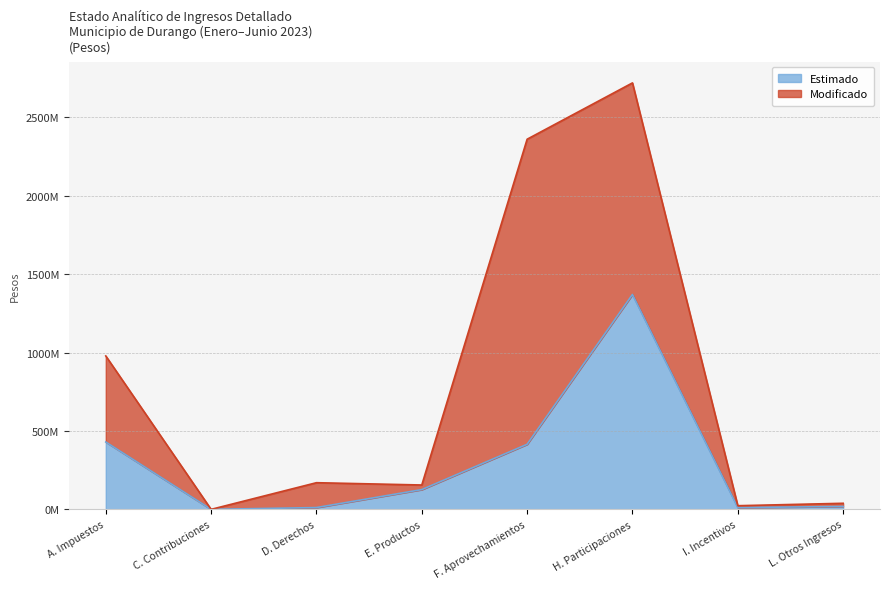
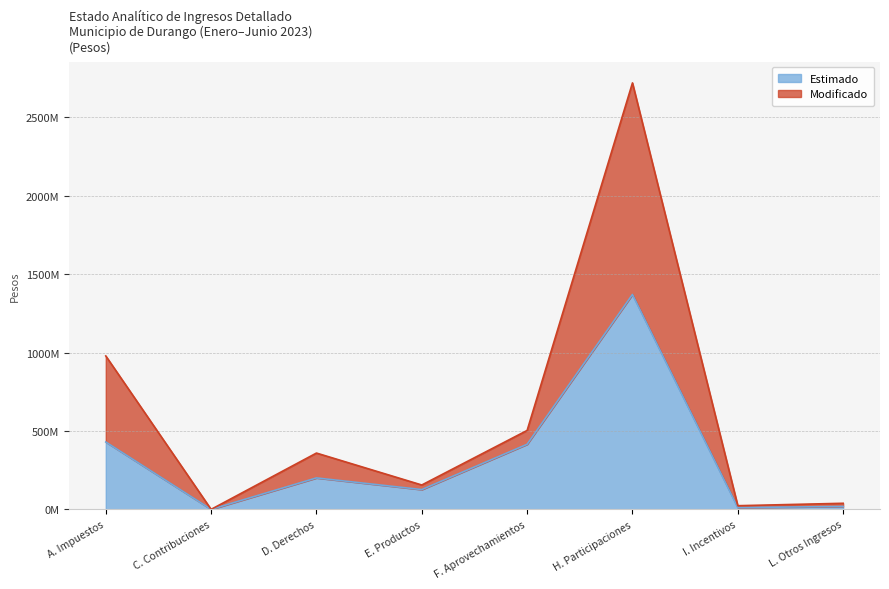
  {
    "Estimado": {
      "A. Impuestos": 430000000,
-     "D. Derechos": 10000000,
+     "D. Derechos": 200000000,
      "E. Productos": 130000000,
      "F. Aprovechamientos": 420000000,
      "H. Participaciones": 1370000000,
      "L. Otros Ingresos": 20000000
    },
    "Modificado": {
      "A. Impuestos": 550000000,
      "D. Derechos": 160000000,
      "E. Productos": 30000000,
-     "F. Aprovechamientos": 1950000000,
+     "F. Aprovechamientos": 90000000,
      "H. Participaciones": 1350000000,
      "L. Otros Ingresos": 20000000
    }
  }
